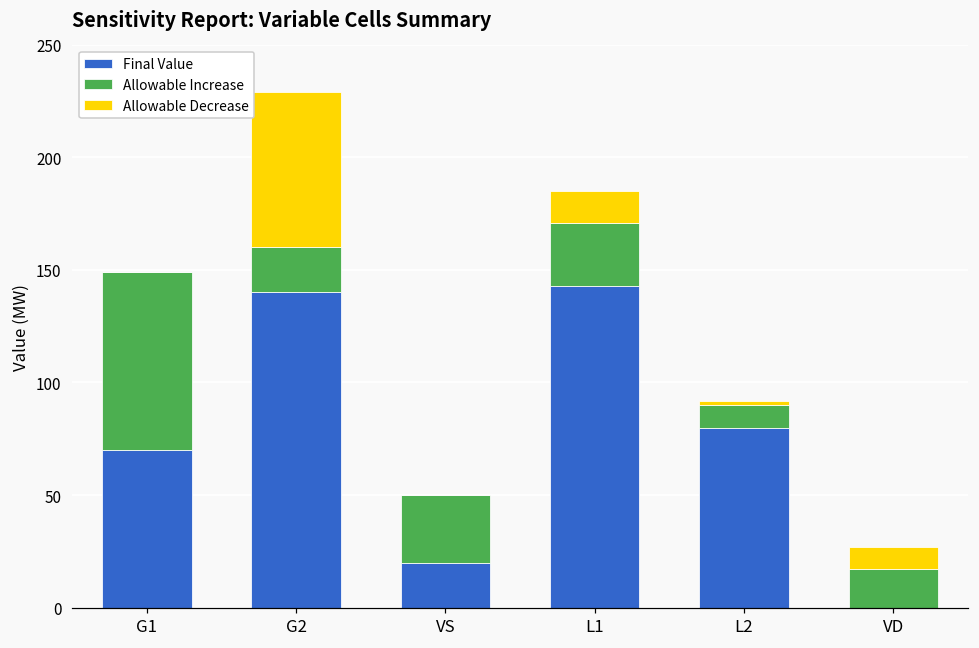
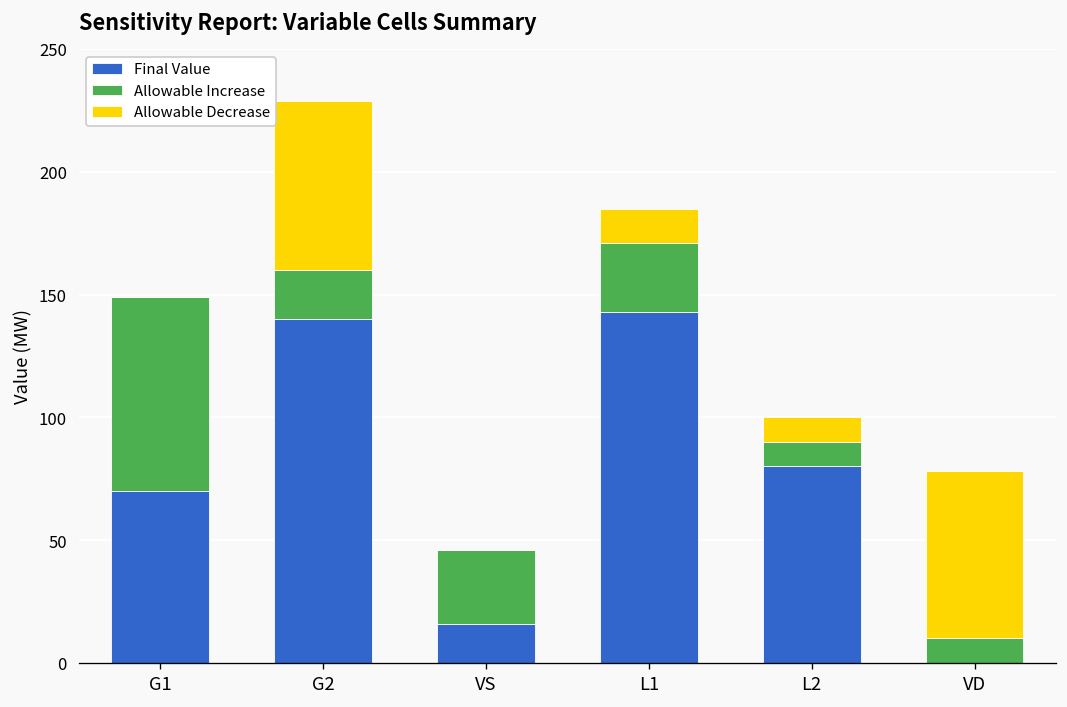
  {
    "Final Value": {
      "G1": 70,
      "G2": 140,
-     "VS": 20,
+     "VS": 16,
      "L1": 143,
      "L2": 80,
      "VD": 0
    },
    "Allowable Increase": {
      "G1": 79,
      "G2": 20,
      "VS": 30,
      "L1": 28,
      "L2": 10,
-     "VD": 17
+     "VD": 10
    },
    "Allowable Decrease": {
      "G1": 0,
      "G2": 69,
      "VS": 0,
      "L1": 14,
-     "L2": 2,
-     "VD": 10
+     "L2": 10,
+     "VD": 68
    }
  }
